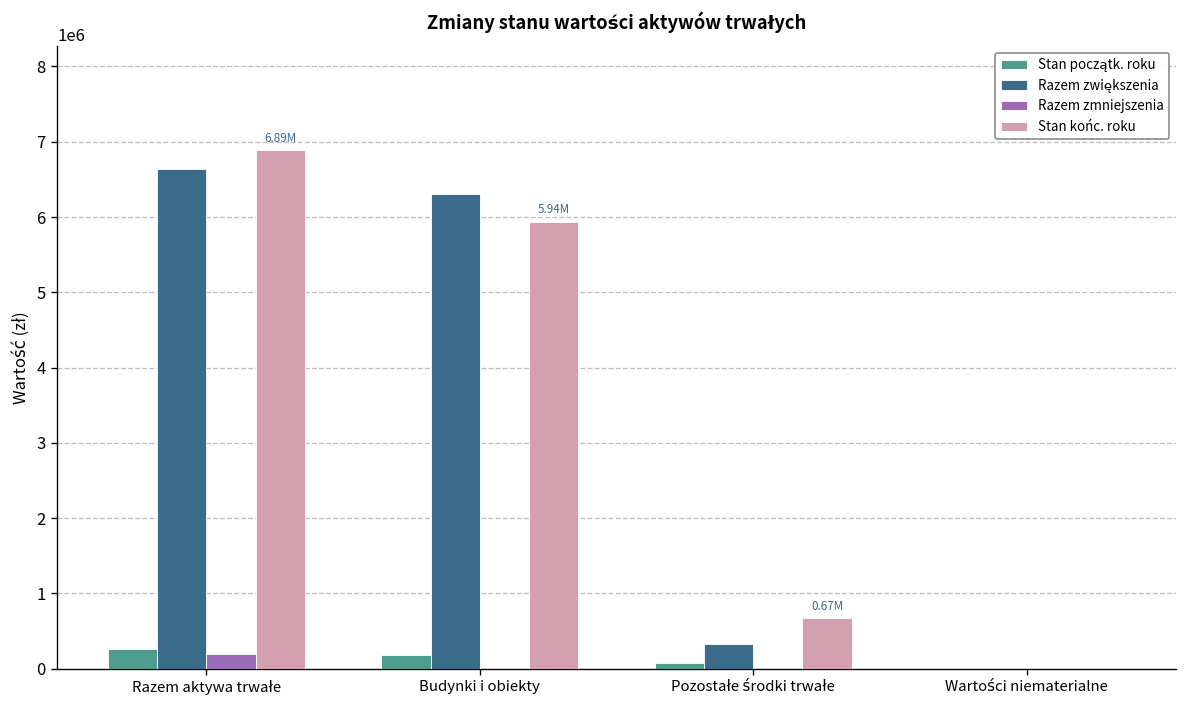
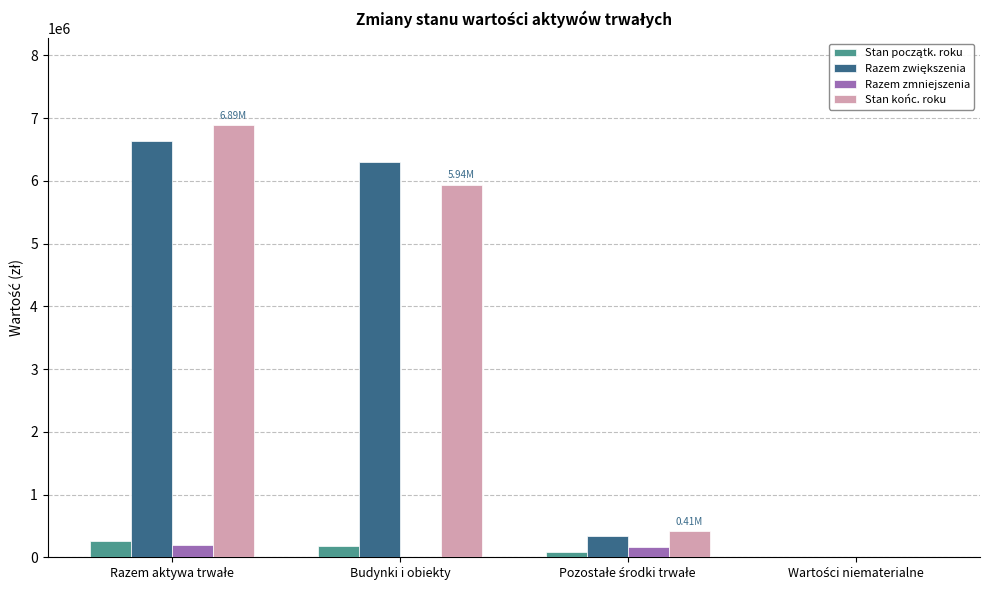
  {
    "Razem zmniejszenia": {
      "Razem aktywa trwałe": "200000",
      "Budynki i obiekty": "0",
-     "Pozostałe środki trwałe": "0",
+     "Pozostałe środki trwałe": "200000",
      "Wartości niematerialne": "0"
    },
    "Stan końc. roku": {
      "Razem aktywa trwałe": "6.89M",
      "Budynki i obiekty": "5.94M",
-     "Pozostałe środki trwałe": "0.67M"
+     "Pozostałe środki trwałe": "0.41M"
    }
  }
